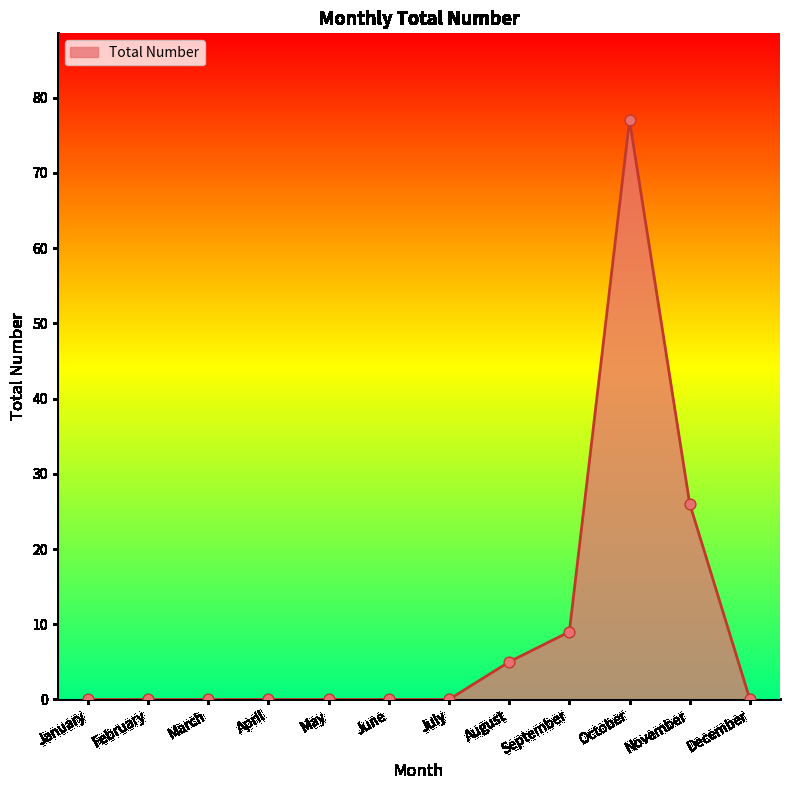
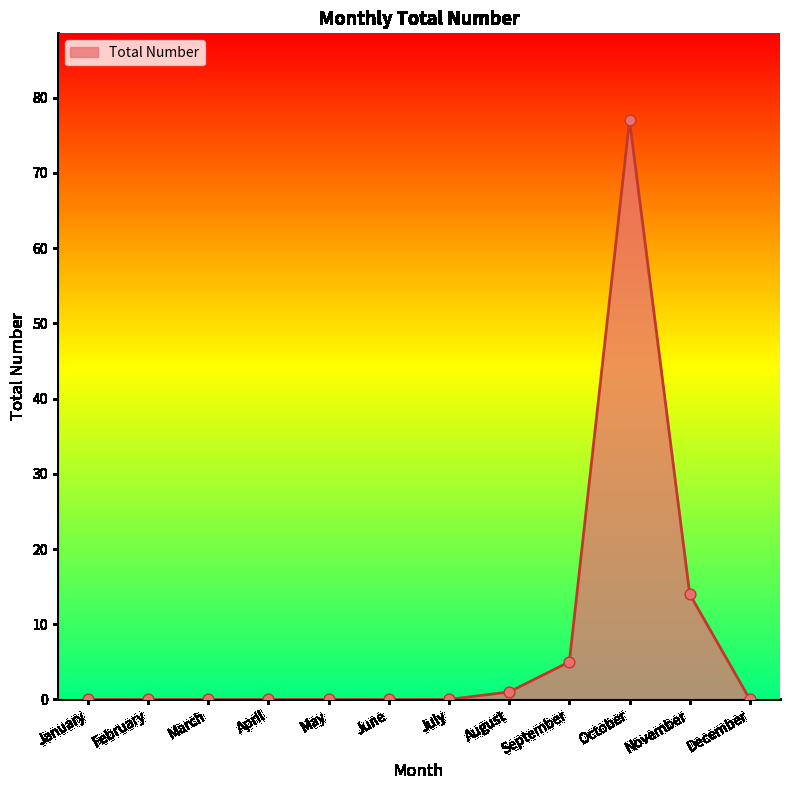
  {
    "January": 0,
    "February": 0,
    "March": 0,
    "April": 0,
    "May": 0,
    "June": 0,
    "July": 0,
-   "August": 5,
-   "September": 9,
+   "August": 1,
+   "September": 5,
    "October": 77,
-   "November": 26,
+   "November": 14,
    "December": 0
  }
